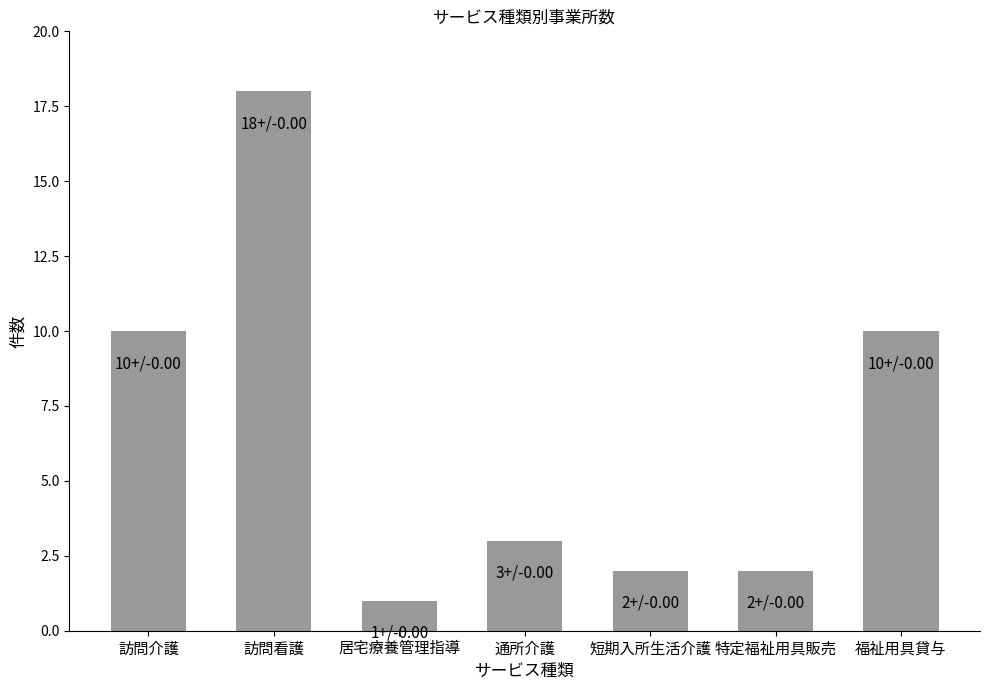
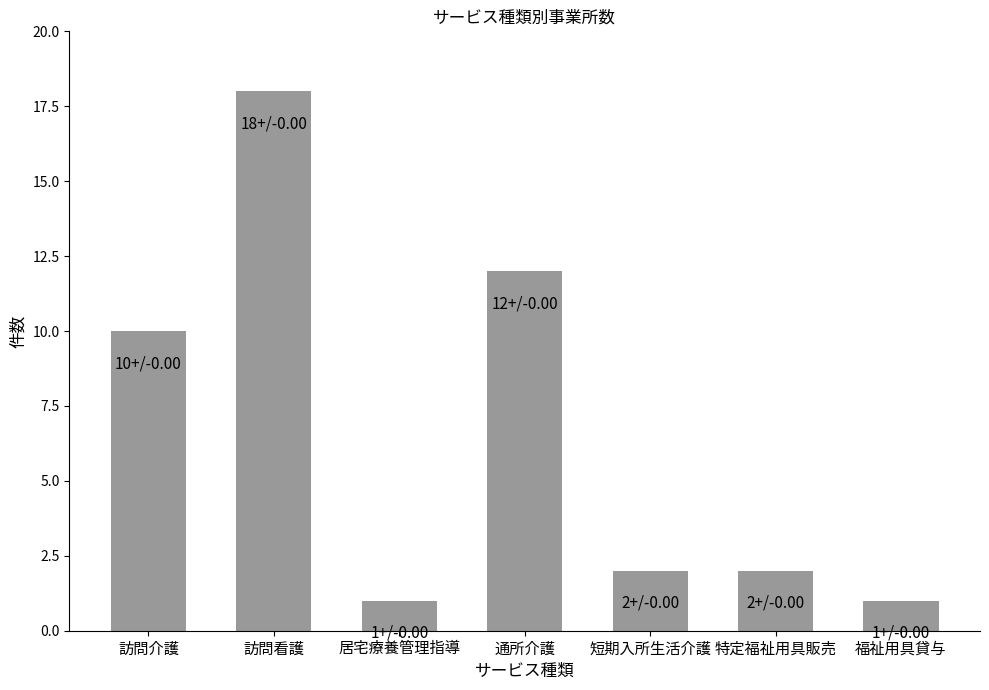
  {
    "訪問介護": "10+/",
    "訪問看護": "18+/",
    "居宅療養管理指導": "1+/",
-   "通所介護": "3+/",
+   "通所介護": "12+/",
    "短期入所生活介護": "2+/",
    "特定福祉用具販売": "2+/",
-   "福祉用具貸与": "10+/"
+   "福祉用具貸与": "1+/"
  }
